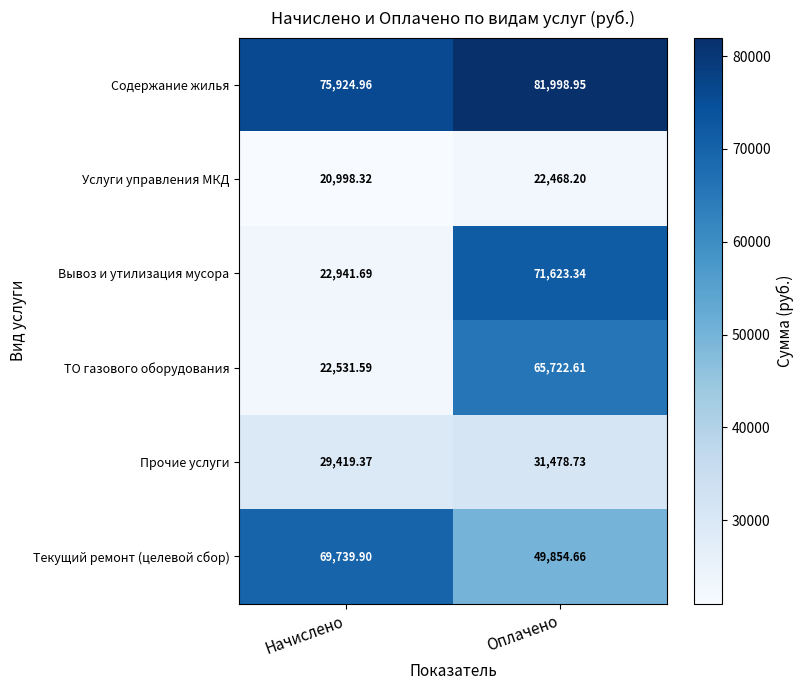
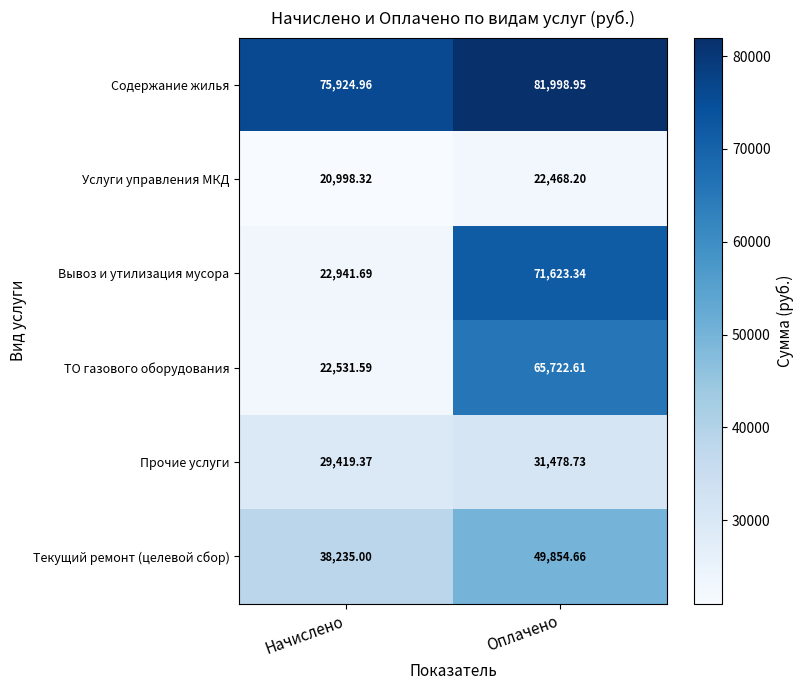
  {
    "Содержание жилья": {
      "Начислено": "75,924.96",
      "Оплачено": "81,998.95"
    },
    "Услуги управления МКД": {
      "Начислено": "20,998.32",
      "Оплачено": "22,468.20"
    },
    "Вывоз и утилизация мусора": {
      "Начислено": "22,941.69",
      "Оплачено": "71,623.34"
    },
    "ТО газового оборудования": {
      "Начислено": "22,531.59",
      "Оплачено": "65,722.61"
    },
    "Прочие услуги": {
      "Начислено": "29,419.37",
      "Оплачено": "31,478.73"
    },
    "Текущий ремонт (целевой сбор)": {
-     "Начислено": "69,739.90",
+     "Начислено": "38,235.00",
      "Оплачено": "49,854.66"
    }
  }
